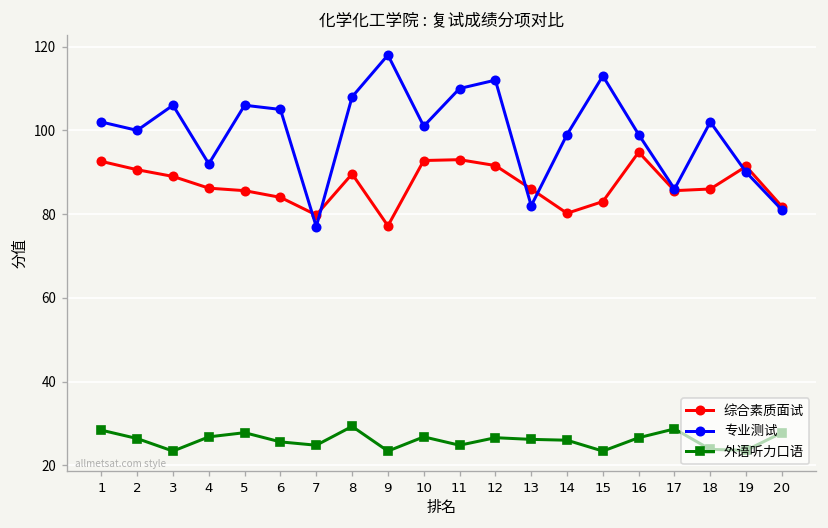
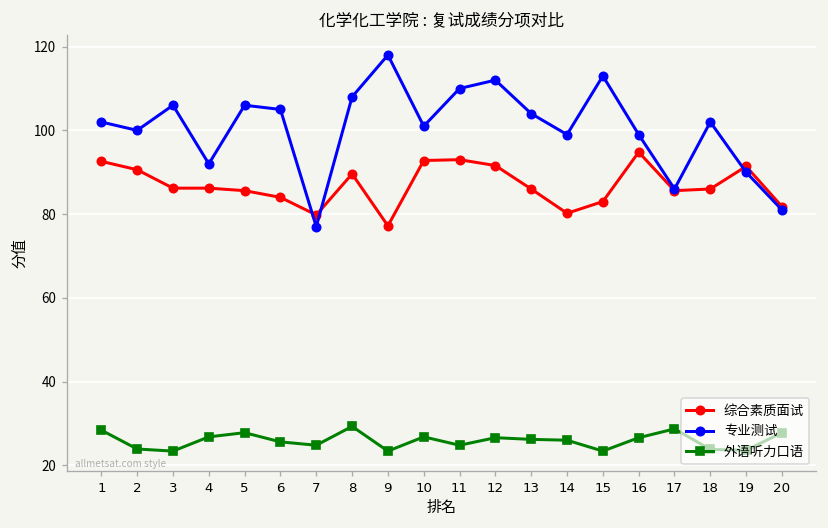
  {
    "综合素质面试": {
      "1": 93,
      "2": 91,
-     "3": 89,
+     "3": 86,
      "4": 86,
      "5": 86,
      "6": 84,
      "7": 80,
      "8": 90,
      "9": 77,
      "10": 93,
      "11": 93,
      "12": 92,
      "13": 86,
      "14": 80,
      "15": 83,
      "16": 95,
      "18": 86,
      "19": 91,
      "20": 82
    },
    "专业测试": {
      "1": 102,
      "2": 100,
      "3": 106,
      "4": 92,
      "5": 106,
      "6": 105,
      "7": 77,
      "8": 108,
      "9": 118,
      "10": 101,
      "11": 110,
      "12": 112,
-     "13": 82,
+     "13": 104,
      "14": 99,
      "15": 113,
      "16": 99,
      "18": 102,
      "19": 90,
      "20": 81
    },
    "外语听力口语": {
      "1": 28,
-     "2": 26,
+     "2": 24,
      "3": 23,
      "4": 27,
      "5": 28,
      "6": 26,
      "7": 25,
      "8": 29,
      "9": 23,
      "10": 27,
      "11": 25,
      "12": 27,
      "13": 26,
      "14": 26,
      "15": 23,
      "16": 27,
      "17": 29
    }
  }
